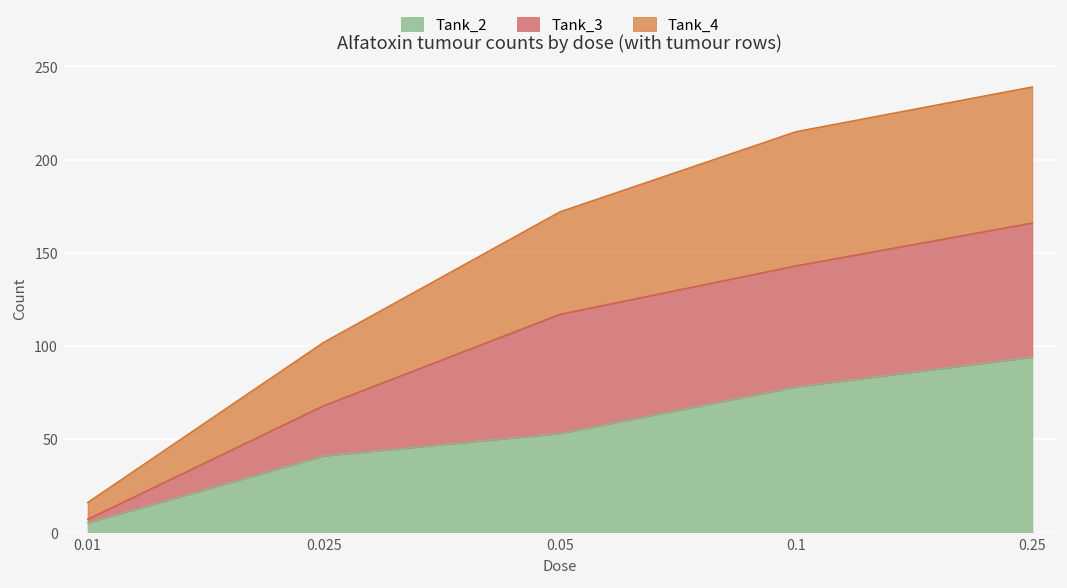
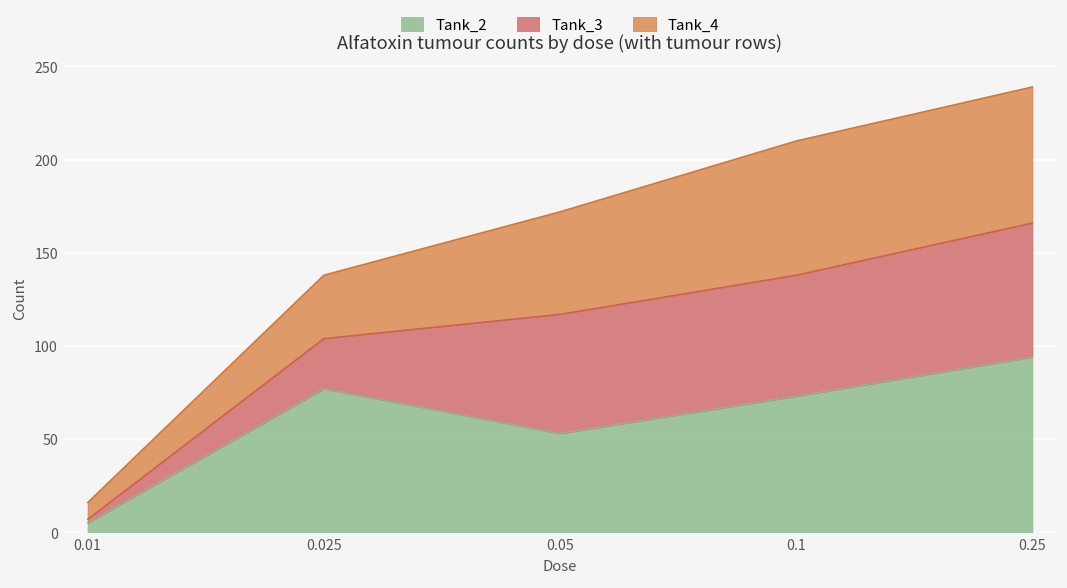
  {
    "Tank_2": {
      "0.01": 5,
-     "0.025": 41,
+     "0.025": 77,
      "0.05": 53,
-     "0.1": 78,
+     "0.1": 73,
      "0.25": 94
    }
  }
